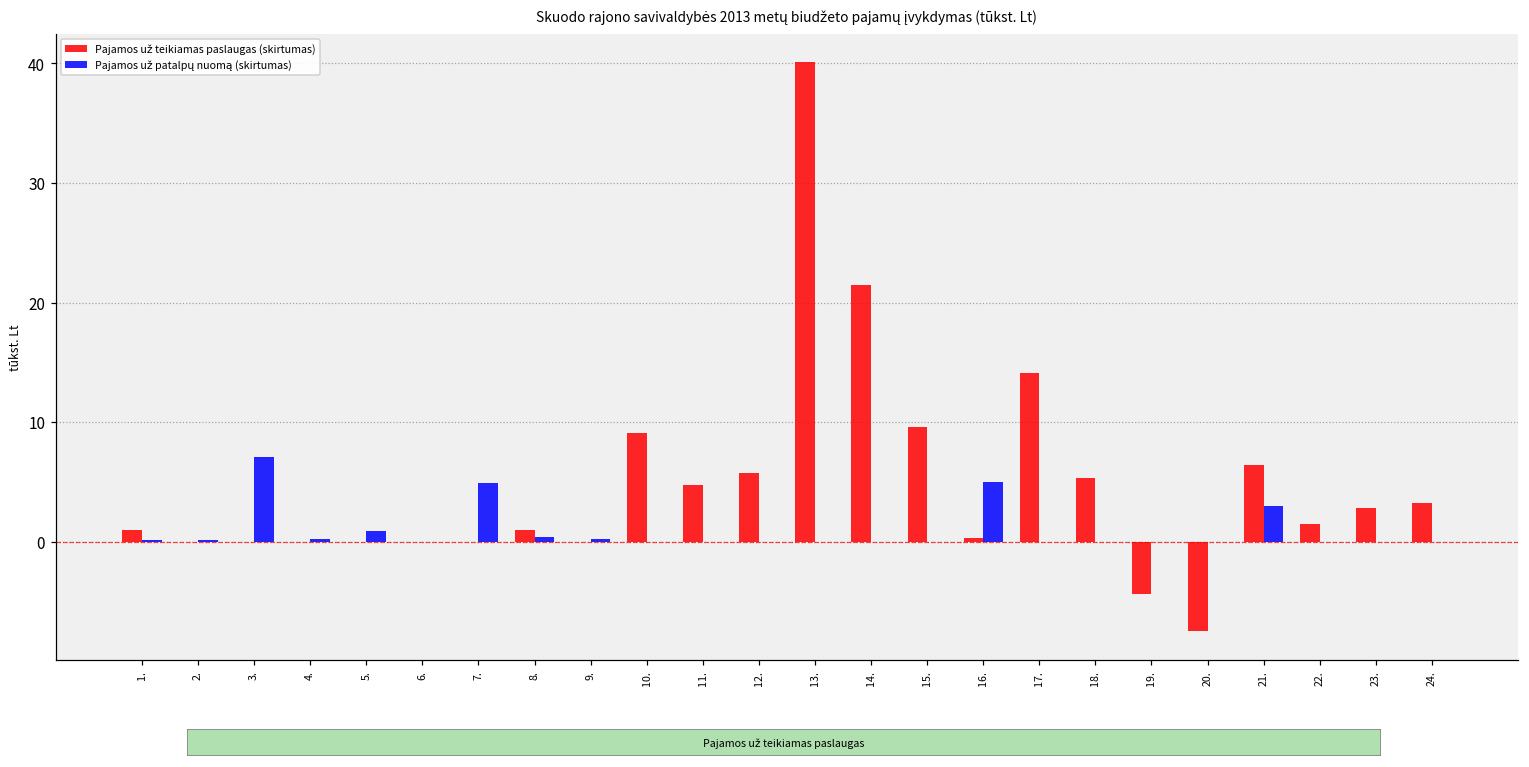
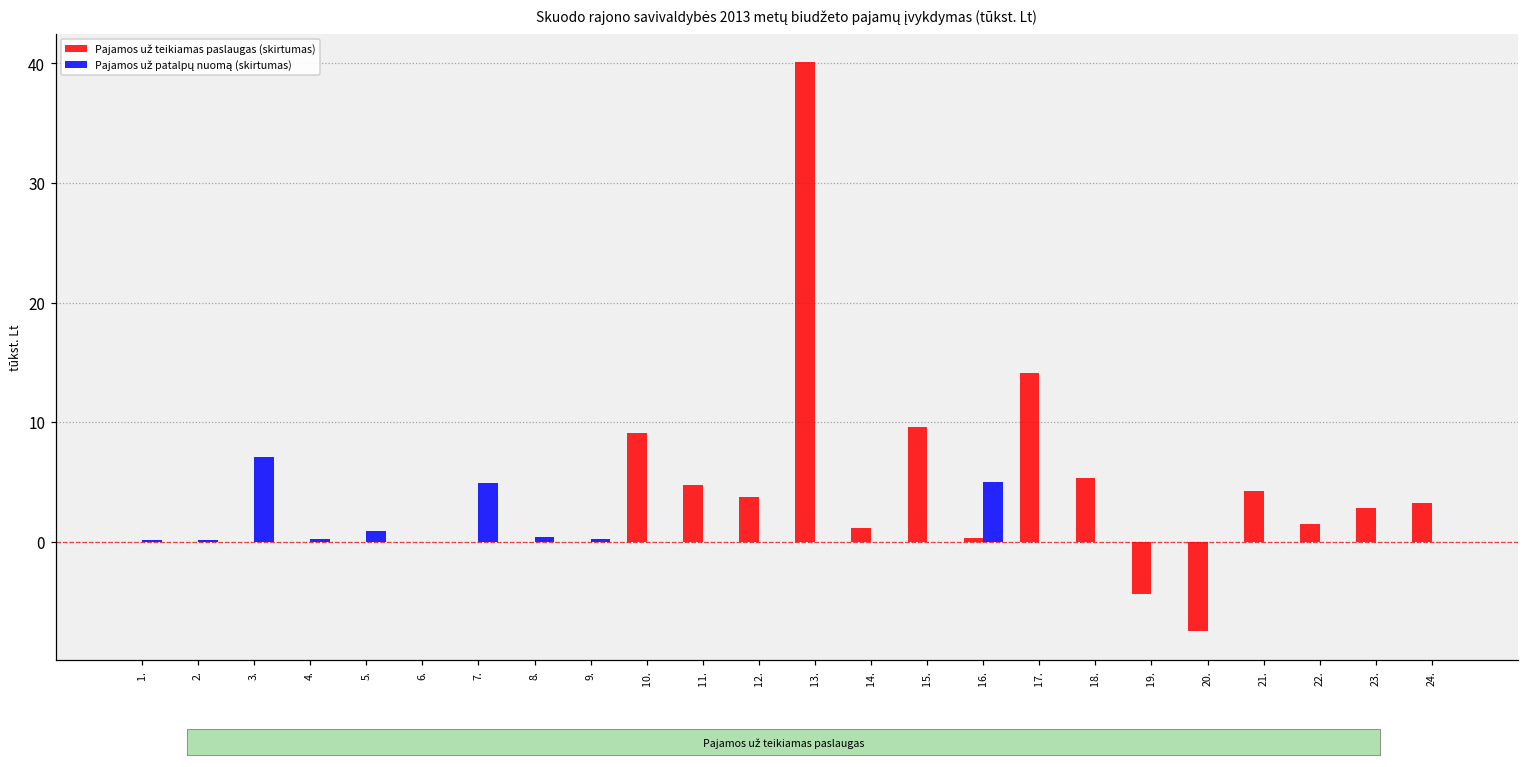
  {
    "Pajamos už teikiamas paslaugas (skirtumas)": {
-     "1.": 1,
+     "1.": 0,
      "2.": 0.0,
      "3.": 0.0,
      "4.": 0.0,
      "5.": 0.0,
      "6.": 0.0,
      "7.": 0.0,
-     "8.": 1,
+     "8.": 0,
      "9.": 0.0,
      "10.": 9.1,
      "11.": 4.7,
-     "12.": 5.7,
+     "12.": 3.7,
      "13.": 40.1,
-     "14.": 21.5,
+     "14.": 1.1,
      "15.": 9.6,
      "16.": 0.3,
      "17.": 14.1,
      "18.": 5.3,
      "19.": -4.4,
      "20.": -7.5,
-     "21.": 6.4,
+     "21.": 4.2,
      "22.": 1.5,
      "23.": 2.8,
      "24.": 3.2
    },
    "Pajamos už patalpų nuomą (skirtumas)": {
      "3.": 7,
      "5.": 1,
      "6.": 0,
      "7.": 5,
      "8.": 0.4,
      "10.": 0,
      "11.": 0,
      "12.": 0,
      "13.": 0,
      "14.": 0,
      "15.": 0,
      "16.": 5,
      "17.": 0,
      "18.": 0,
      "19.": 0,
      "20.": 0,
-     "21.": 3,
+     "21.": 0,
      "22.": 0,
      "23.": 0,
      "24.": 0
    }
  }
